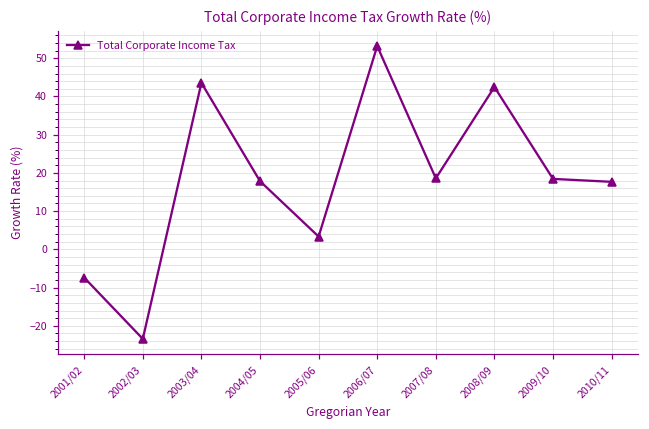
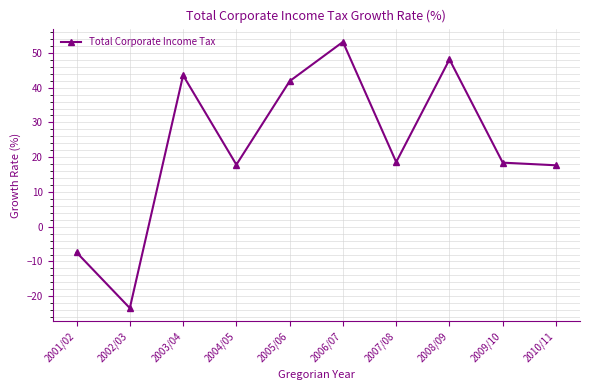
  {
    "2001/02": -7,
    "2002/03": -23,
    "2003/04": 44,
    "2004/05": 18,
-   "2005/06": 3,
+   "2005/06": 42,
    "2006/07": 53,
    "2007/08": 19,
-   "2008/09": 42,
+   "2008/09": 48,
    "2009/10": 18,
    "2010/11": 18
  }
